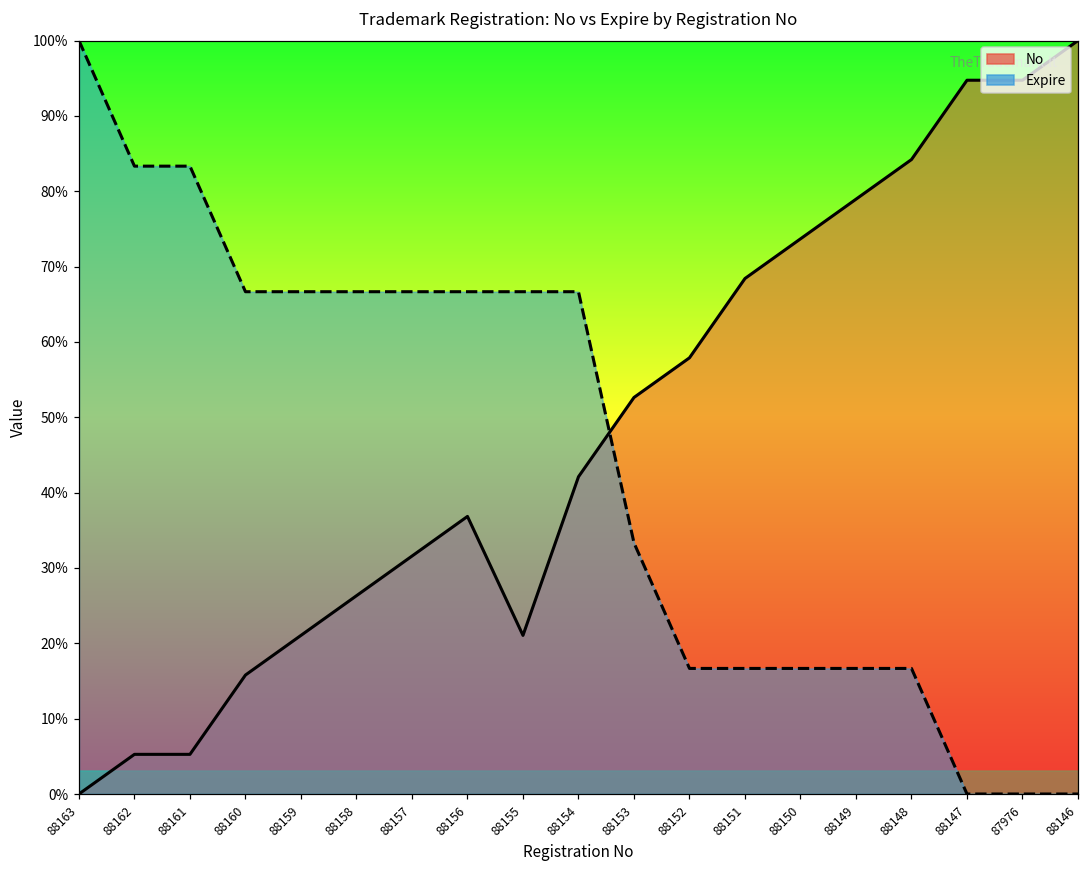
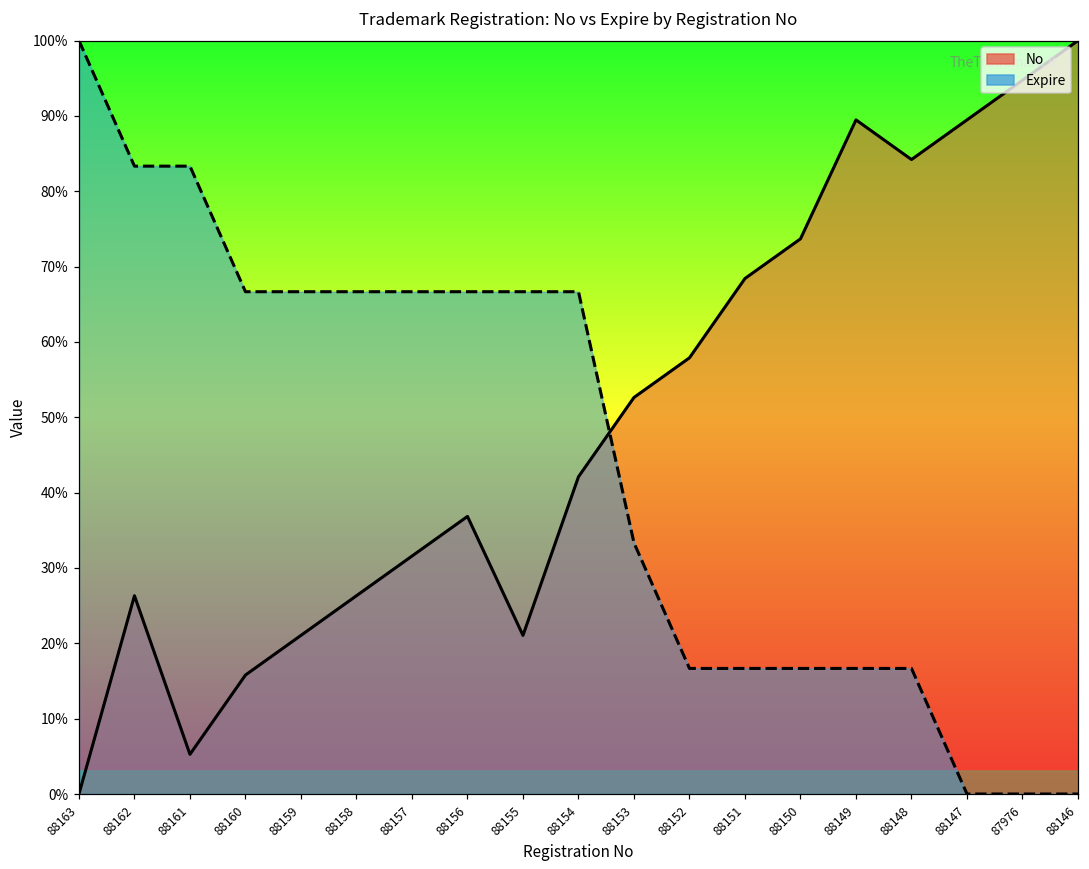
  {
    "No": {
-     "88162": "5%",
+     "88162": "26%",
      "88161": "5%",
      "88160": "16%",
      "88159": "21%",
      "88158": "26%",
      "88157": "32%",
      "88156": "37%",
      "88155": "21%",
      "88154": "42%",
      "88153": "53%",
      "88152": "58%",
      "88151": "68%",
      "88150": "74%",
-     "88149": "79%",
+     "88149": "89%",
      "88148": "84%",
-     "88147": "95%",
+     "88147": "89%",
      "88146": "100%"
    },
    "Expire": {
      "88163": "100%",
      "88162": "83%",
      "88161": "83%",
      "88160": "67%",
      "88159": "67%",
      "88158": "67%",
      "88157": "67%",
      "88156": "67%",
      "88155": "67%",
      "88154": "67%",
      "88153": "33%",
      "88152": "17%",
      "88151": "17%",
      "88150": "17%",
      "88149": "17%",
      "88148": "17%"
    }
  }
